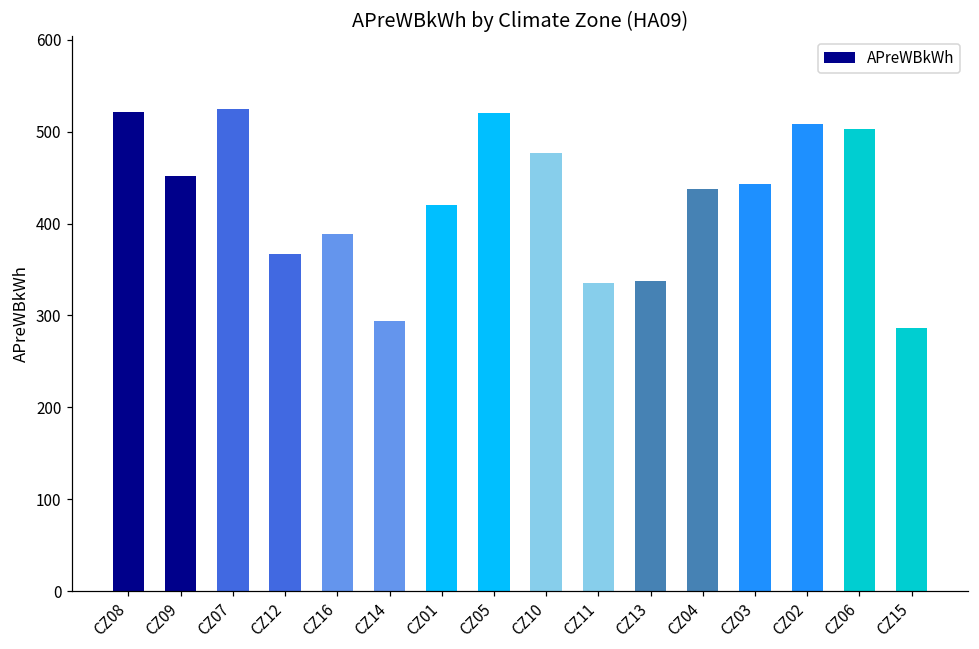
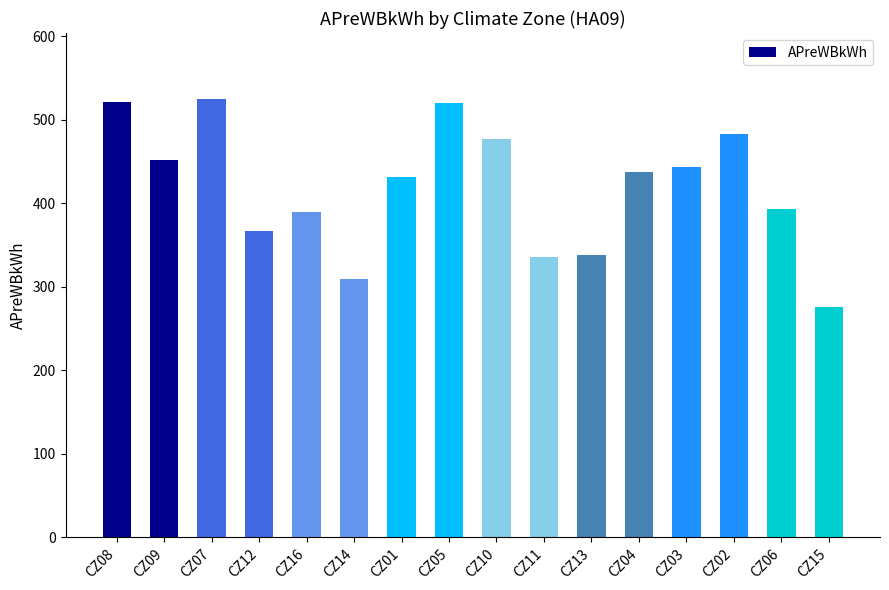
  {
    "CZ08": 520,
    "CZ09": 450,
    "CZ07": 530,
    "CZ12": 370,
    "CZ16": 390,
-   "CZ14": 290,
-   "CZ01": 420,
+   "CZ14": 310,
+   "CZ01": 430,
    "CZ05": 520,
    "CZ10": 480,
    "CZ11": 340,
    "CZ13": 340,
    "CZ04": 440,
    "CZ03": 440,
-   "CZ02": 510,
-   "CZ06": 500,
-   "CZ15": 290
+   "CZ02": 480,
+   "CZ06": 390,
+   "CZ15": 280
  }
